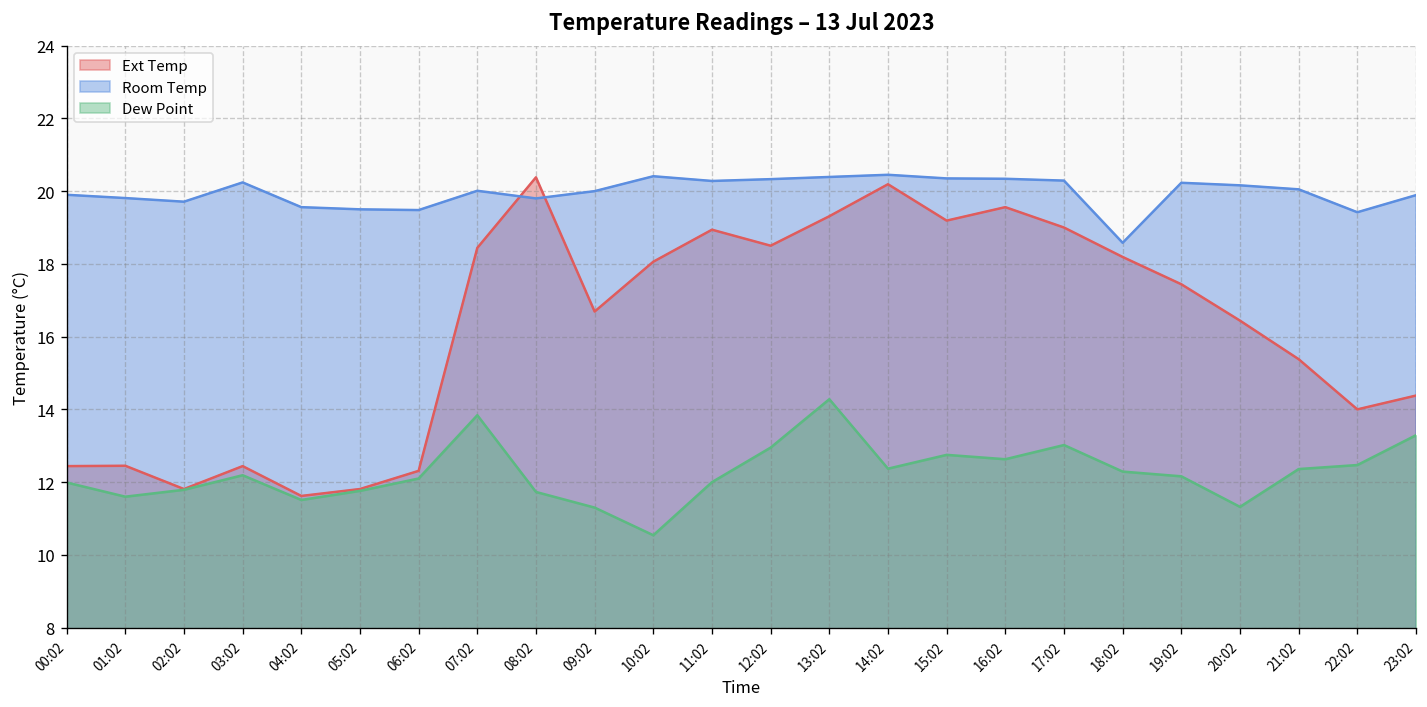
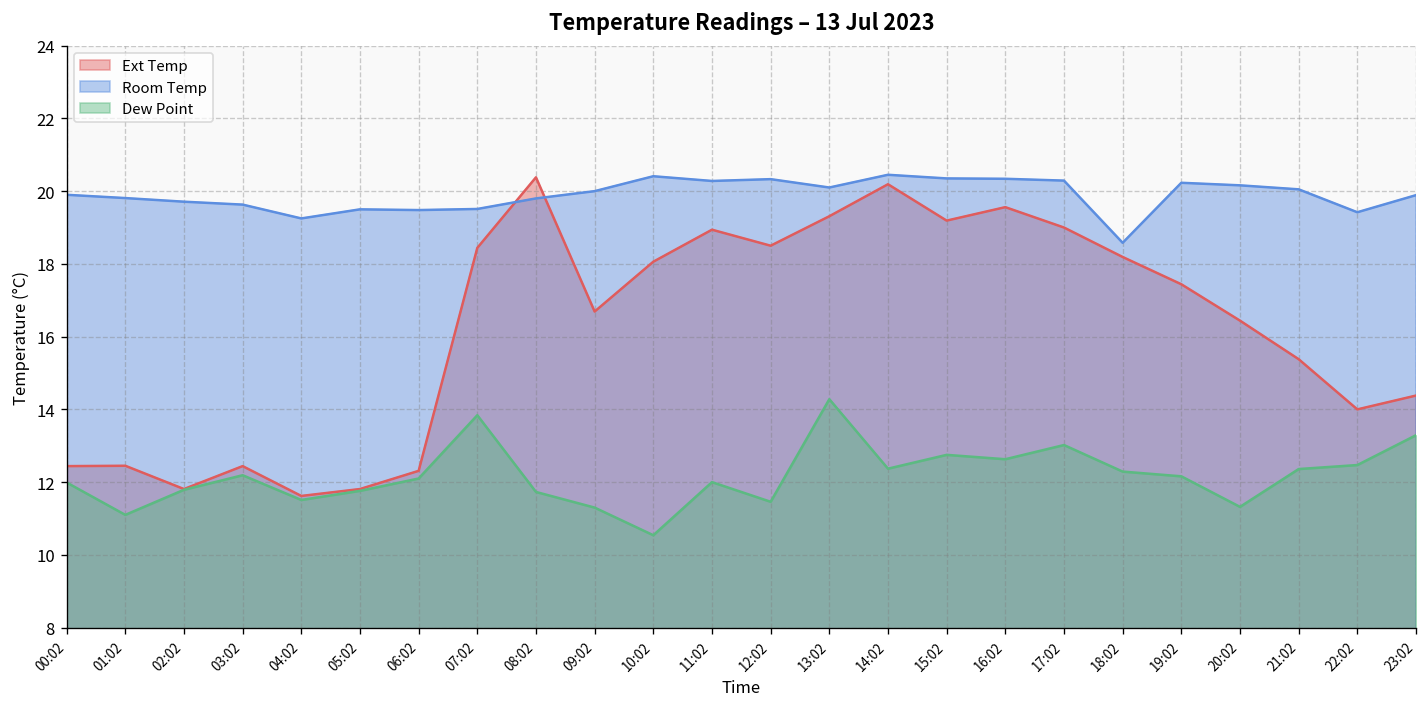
  {
    "Ext Temp": {
      "00:02": 12.4,
      "01:02": 12.5,
      "03:02": 12.4,
      "04:02": 11.6,
      "06:02": 12.3,
      "07:02": 18.4,
      "08:02": 20.4,
      "09:02": 16.7,
      "10:02": 18.1,
      "11:02": 18.9,
      "12:02": 18.5,
      "13:02": 19.3,
      "14:02": 20.2,
      "15:02": 19.2,
      "16:02": 19.6,
      "17:02": 19.0,
      "18:02": 18.2,
      "19:02": 17.4,
      "20:02": 16.4,
      "21:02": 15.4,
      "22:02": 14.0,
      "23:02": 14.4
    },
    "Room Temp": {
      "00:02": 19.9,
      "01:02": 19.8,
      "02:02": 19.7,
-     "03:02": 20.2,
-     "04:02": 19.6,
+     "03:02": 19.6,
+     "04:02": 19.3,
      "05:02": 19.5,
      "06:02": 19.5,
-     "07:02": 20.0,
+     "07:02": 19.5,
      "08:02": 19.8,
      "09:02": 20.0,
      "10:02": 20.4,
      "11:02": 20.3,
      "12:02": 20.3,
-     "13:02": 20.4,
+     "13:02": 20.1,
      "14:02": 20.5,
      "15:02": 20.4,
      "16:02": 20.3,
      "17:02": 20.3,
      "18:02": 18.6,
      "19:02": 20.2,
      "20:02": 20.2,
      "21:02": 20.1,
      "22:02": 19.4,
      "23:02": 19.9
    },
    "Dew Point": {
      "00:02": 12.0,
-     "01:02": 11.6,
+     "01:02": 11.1,
      "03:02": 12.2,
      "04:02": 11.5,
      "06:02": 12.1,
      "07:02": 13.8,
      "08:02": 11.7,
      "09:02": 11.3,
      "10:02": 10.5,
      "11:02": 12.0,
-     "12:02": 13.0,
+     "12:02": 11.5,
      "13:02": 14.3,
      "14:02": 12.4,
      "15:02": 12.8,
      "16:02": 12.6,
      "17:02": 13.0,
      "18:02": 12.3,
      "19:02": 12.2,
      "20:02": 11.3,
      "21:02": 12.4,
      "22:02": 12.5,
      "23:02": 13.3
    }
  }
